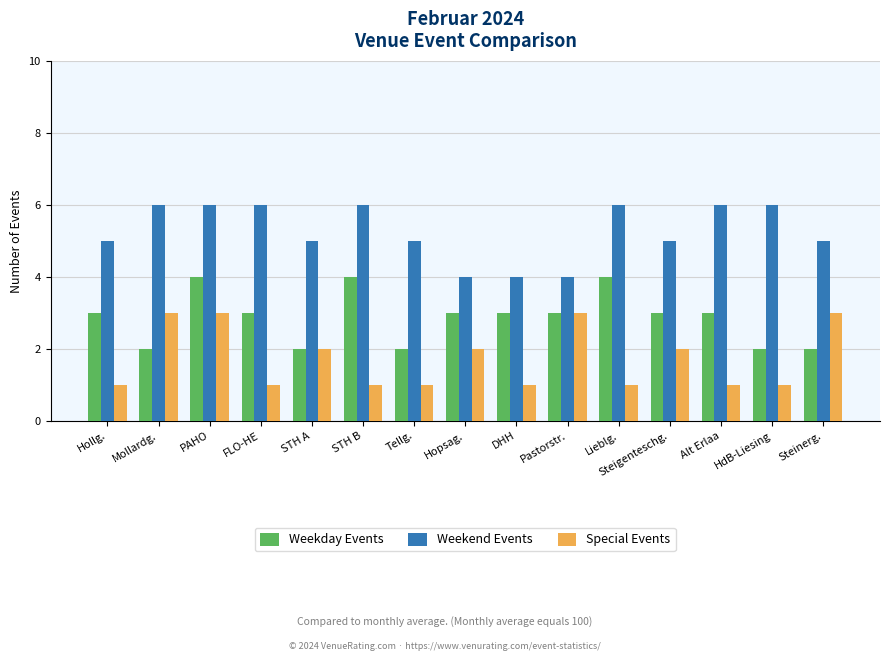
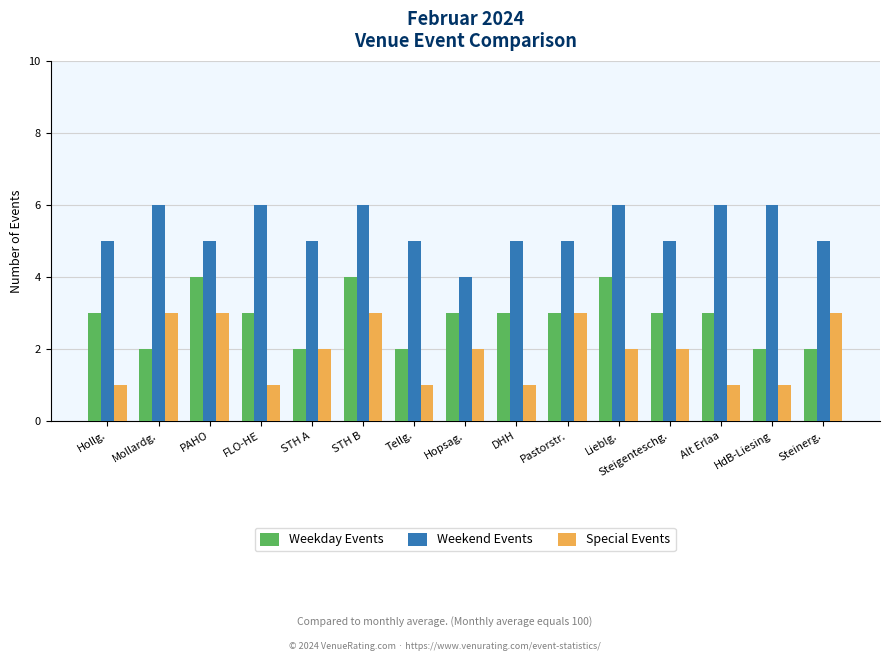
  {
    "Weekday Events": {
      "Hollg.": 3,
      "Mollardg.": 2,
      "PAHO": 4,
      "FLO-HE": 3,
      "STH A": 2,
      "STH B": 4,
      "Tellg.": 2,
      "Hopsag.": 3,
      "DHH": 3,
      "Pastorstr.": 3,
      "Lieblg.": 4,
      "Steigenteschg.": 3,
      "Alt Erlaa": 3,
      "HdB-Liesing": 2,
      "Steinerg.": 2
    },
    "Weekend Events": {
      "Hollg.": 5,
      "Mollardg.": 6,
-     "PAHO": 6,
+     "PAHO": 5,
      "FLO-HE": 6,
      "STH A": 5,
      "STH B": 6,
      "Tellg.": 5,
      "Hopsag.": 4,
-     "DHH": 4,
-     "Pastorstr.": 4,
+     "DHH": 5,
+     "Pastorstr.": 5,
      "Lieblg.": 6,
      "Steigenteschg.": 5,
      "Alt Erlaa": 6,
      "HdB-Liesing": 6,
      "Steinerg.": 5
    },
    "Special Events": {
      "Hollg.": 1,
      "Mollardg.": 3,
      "PAHO": 3,
      "FLO-HE": 1,
      "STH A": 2,
-     "STH B": 1,
+     "STH B": 3,
      "Tellg.": 1,
      "Hopsag.": 2,
      "DHH": 1,
      "Pastorstr.": 3,
-     "Lieblg.": 1,
+     "Lieblg.": 2,
      "Steigenteschg.": 2,
      "Alt Erlaa": 1,
      "HdB-Liesing": 1,
      "Steinerg.": 3
    }
  }
